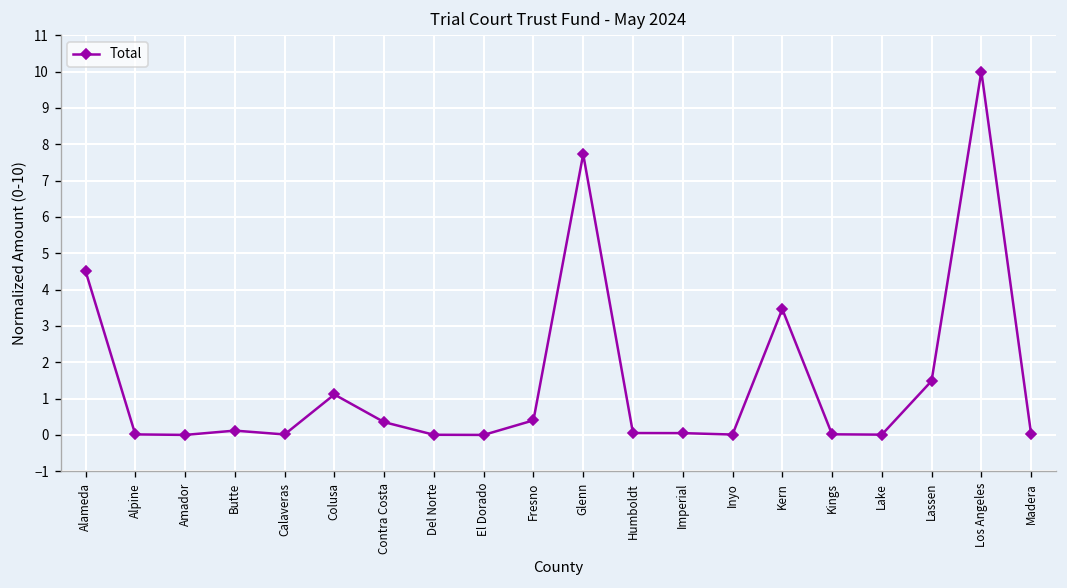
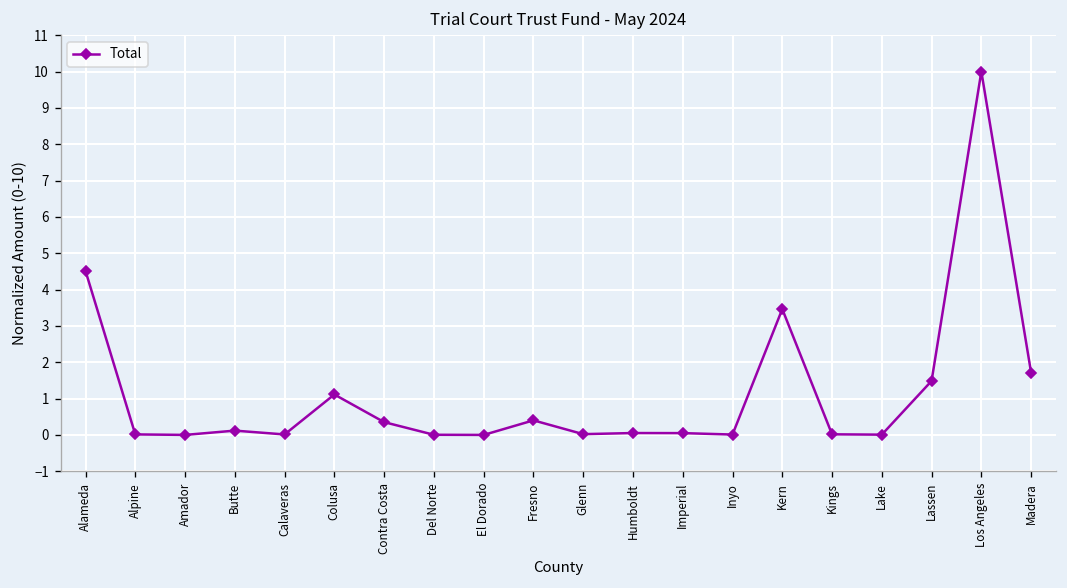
  {
    "Alameda": 4.5,
    "Alpine": 0.0,
    "Amador": 0.0,
    "Butte": 0.1,
    "Calaveras": 0.0,
    "Colusa": 1.1,
    "Contra Costa": 0.4,
    "Del Norte": 0.0,
    "El Dorado": 0.0,
    "Fresno": 0.4,
-   "Glenn": 7.7,
+   "Glenn": 0.0,
    "Humboldt": 0.1,
    "Imperial": 0.0,
    "Inyo": 0.0,
    "Kern": 3.5,
    "Kings": 0.0,
    "Lake": 0.0,
    "Lassen": 1.5,
    "Los Angeles": 10.0,
-   "Madera": 0.0
+   "Madera": 1.7
  }
